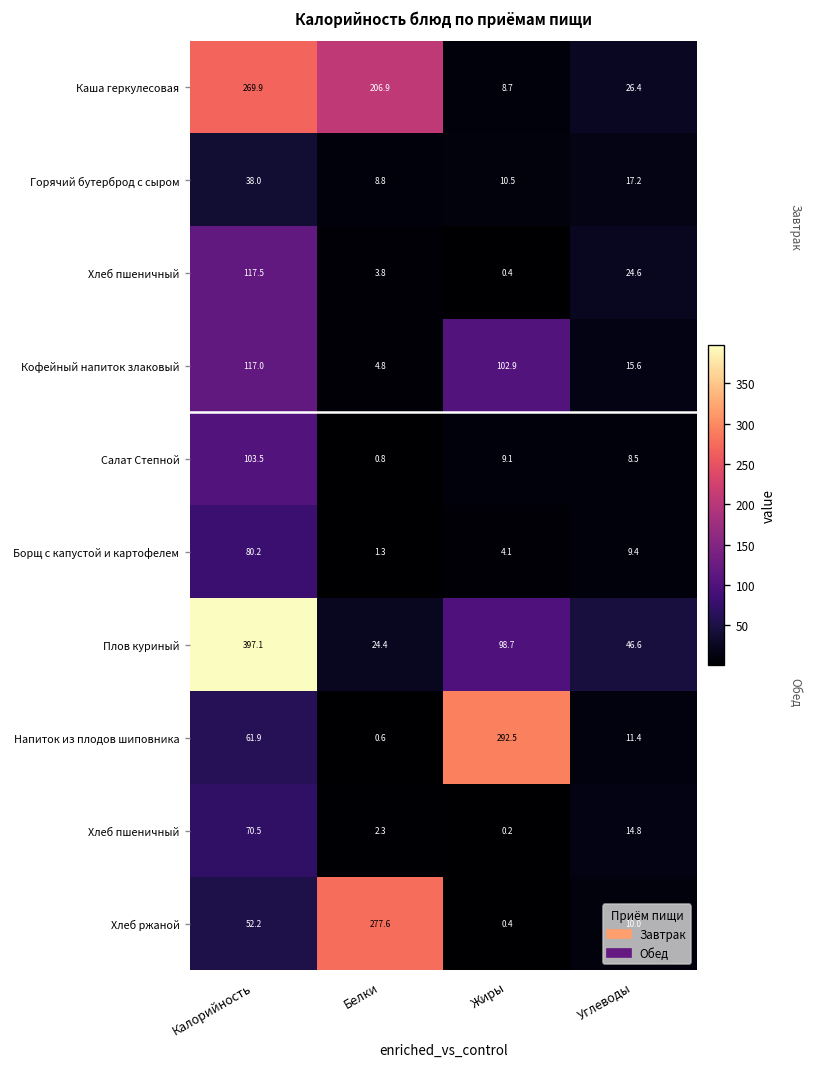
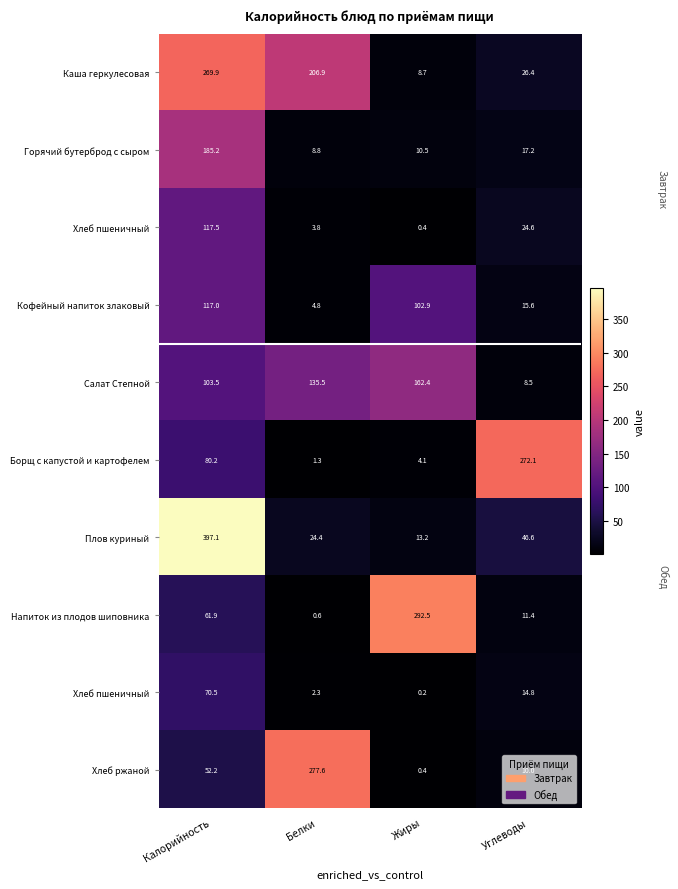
  {
    "Каша геркулесовая": {
      "Калорийность": 269.9,
      "Белки": 206.9,
      "Жиры": 8.7,
      "Углеводы": 26.4
    },
    "Горячий бутерброд с сыром": {
-     "Калорийность": 38.0,
+     "Калорийность": 185.2,
      "Белки": 8.8,
      "Жиры": 10.5,
      "Углеводы": 17.2
    },
    "Кофейный напиток злаковый": {
      "Калорийность": 117.0,
      "Белки": 4.8,
      "Жиры": 102.9,
      "Углеводы": 15.6
    },
    "Салат Степной": {
      "Калорийность": 103.5,
-     "Белки": 0.8,
-     "Жиры": 9.1,
+     "Белки": 135.5,
+     "Жиры": 162.4,
      "Углеводы": 8.5
    },
    "Борщ с капустой и картофелем": {
      "Калорийность": 80.2,
      "Белки": 1.3,
      "Жиры": 4.1,
-     "Углеводы": 9.4
+     "Углеводы": 272.1
    },
    "Плов куриный": {
      "Калорийность": 397.1,
      "Белки": 24.4,
-     "Жиры": 98.7,
+     "Жиры": 13.2,
      "Углеводы": 46.6
    },
    "Напиток из плодов шиповника": {
      "Калорийность": 61.9,
      "Белки": 0.6,
      "Жиры": 292.5,
      "Углеводы": 11.4
    },
    "Хлеб ржаной": {
      "Калорийность": 52.2,
      "Белки": 277.6,
      "Жиры": 0.4
    }
  }
